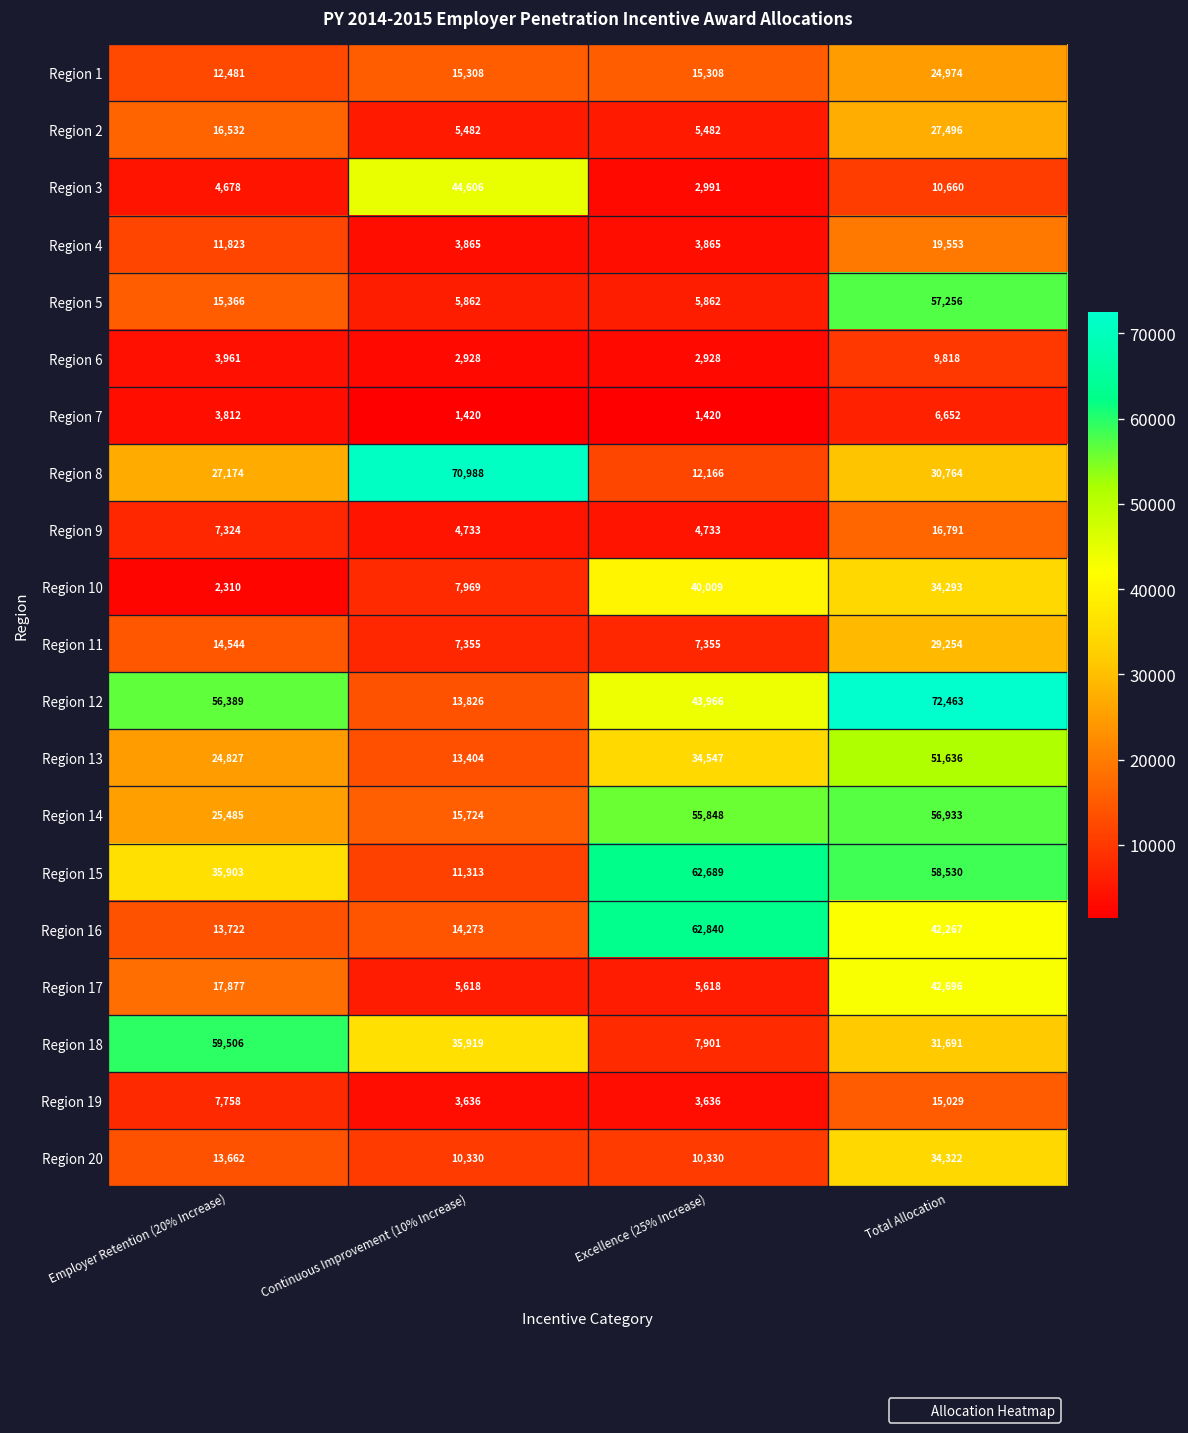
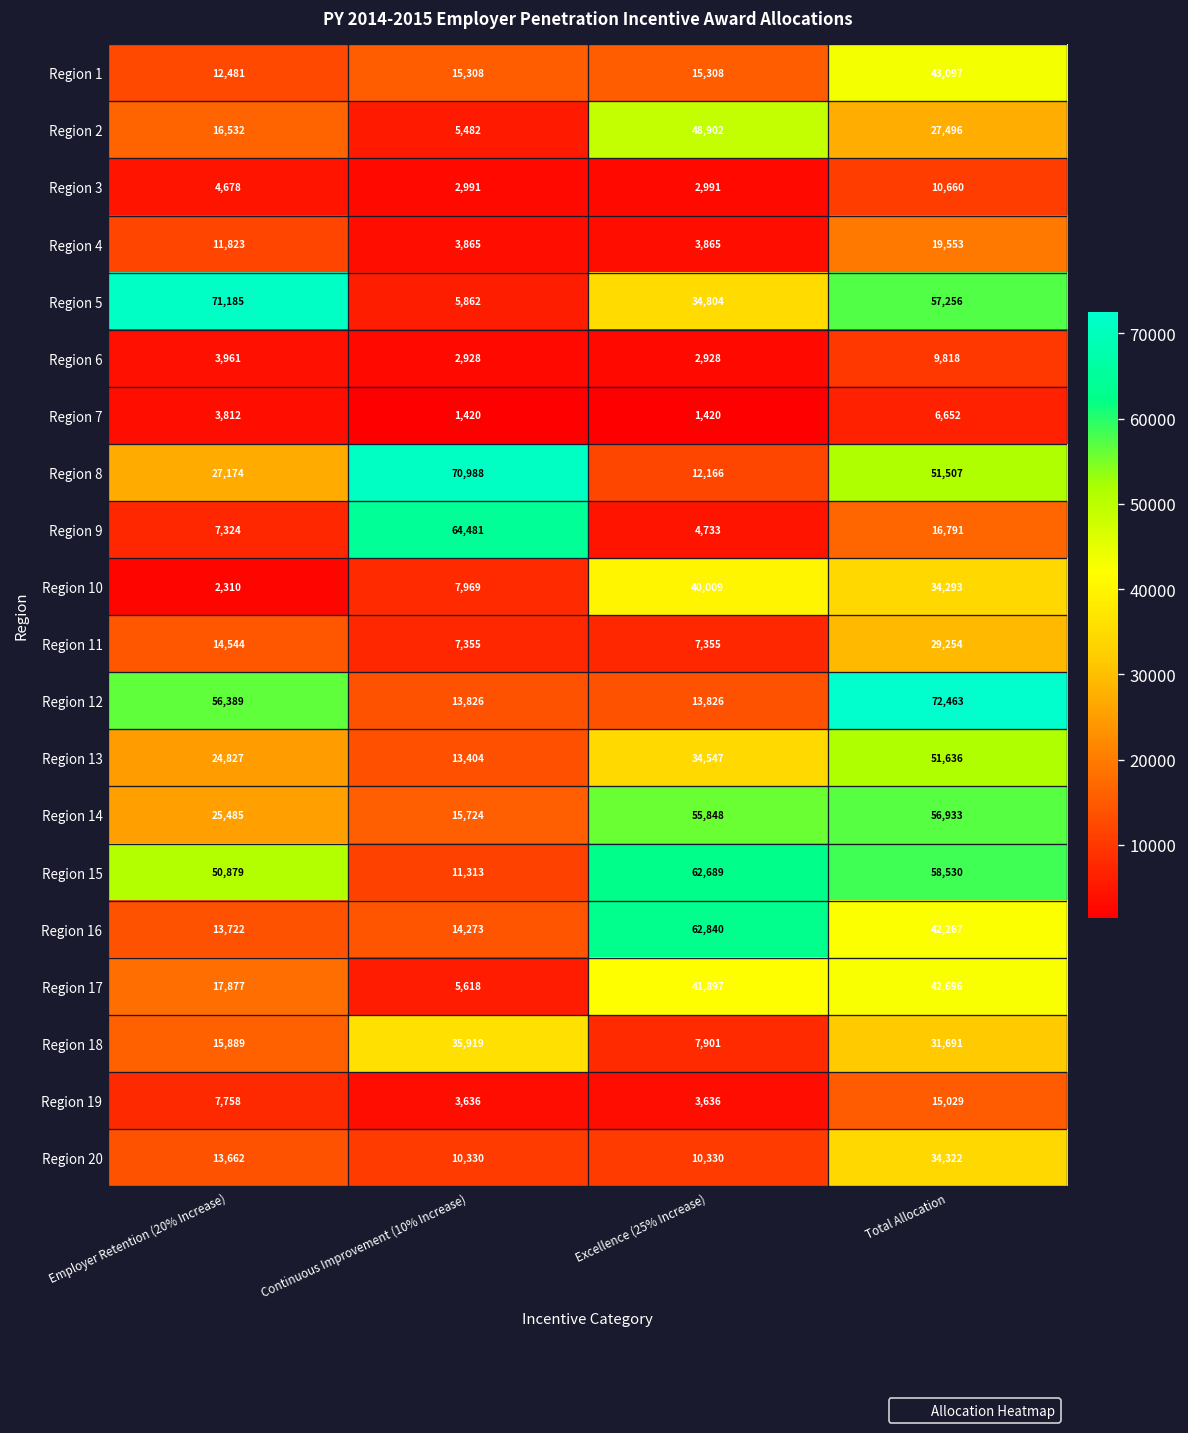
  {
    "Region 1": {
      "Employer Retention (20% Increase)": "12,481",
      "Continuous Improvement (10% Increase)": "15,308",
      "Excellence (25% Increase)": "15,308",
-     "Total Allocation": "24,974"
+     "Total Allocation": "43,097"
    },
    "Region 2": {
      "Employer Retention (20% Increase)": "16,532",
      "Continuous Improvement (10% Increase)": "5,482",
-     "Excellence (25% Increase)": "5,482",
+     "Excellence (25% Increase)": "48,902",
      "Total Allocation": "27,496"
    },
    "Region 3": {
      "Employer Retention (20% Increase)": "4,678",
-     "Continuous Improvement (10% Increase)": "44,606",
+     "Continuous Improvement (10% Increase)": "2,991",
      "Excellence (25% Increase)": "2,991",
      "Total Allocation": "10,660"
    },
    "Region 4": {
      "Employer Retention (20% Increase)": "11,823",
      "Continuous Improvement (10% Increase)": "3,865",
      "Excellence (25% Increase)": "3,865",
      "Total Allocation": "19,553"
    },
    "Region 5": {
-     "Employer Retention (20% Increase)": "15,366",
+     "Employer Retention (20% Increase)": "71,185",
      "Continuous Improvement (10% Increase)": "5,862",
-     "Excellence (25% Increase)": "5,862",
+     "Excellence (25% Increase)": "34,804",
      "Total Allocation": "57,256"
    },
    "Region 6": {
      "Employer Retention (20% Increase)": "3,961",
      "Continuous Improvement (10% Increase)": "2,928",
      "Excellence (25% Increase)": "2,928",
      "Total Allocation": "9,818"
    },
    "Region 7": {
      "Employer Retention (20% Increase)": "3,812",
      "Continuous Improvement (10% Increase)": "1,420",
      "Excellence (25% Increase)": "1,420",
      "Total Allocation": "6,652"
    },
    "Region 8": {
      "Employer Retention (20% Increase)": "27,174",
      "Continuous Improvement (10% Increase)": "70,988",
      "Excellence (25% Increase)": "12,166",
-     "Total Allocation": "30,764"
+     "Total Allocation": "51,507"
    },
    "Region 9": {
      "Employer Retention (20% Increase)": "7,324",
-     "Continuous Improvement (10% Increase)": "4,733",
+     "Continuous Improvement (10% Increase)": "64,481",
      "Excellence (25% Increase)": "4,733",
      "Total Allocation": "16,791"
    },
    "Region 10": {
      "Employer Retention (20% Increase)": "2,310",
      "Continuous Improvement (10% Increase)": "7,969",
      "Excellence (25% Increase)": "40,009",
      "Total Allocation": "34,293"
    },
    "Region 11": {
      "Employer Retention (20% Increase)": "14,544",
      "Continuous Improvement (10% Increase)": "7,355",
      "Excellence (25% Increase)": "7,355",
      "Total Allocation": "29,254"
    },
    "Region 12": {
      "Employer Retention (20% Increase)": "56,389",
      "Continuous Improvement (10% Increase)": "13,826",
-     "Excellence (25% Increase)": "43,966",
+     "Excellence (25% Increase)": "13,826",
      "Total Allocation": "72,463"
    },
    "Region 13": {
      "Employer Retention (20% Increase)": "24,827",
      "Continuous Improvement (10% Increase)": "13,404",
      "Excellence (25% Increase)": "34,547",
      "Total Allocation": "51,636"
    },
    "Region 14": {
      "Employer Retention (20% Increase)": "25,485",
      "Continuous Improvement (10% Increase)": "15,724",
      "Excellence (25% Increase)": "55,848",
      "Total Allocation": "56,933"
    },
    "Region 15": {
-     "Employer Retention (20% Increase)": "35,903",
+     "Employer Retention (20% Increase)": "50,879",
      "Continuous Improvement (10% Increase)": "11,313",
      "Excellence (25% Increase)": "62,689",
      "Total Allocation": "58,530"
    },
    "Region 16": {
      "Employer Retention (20% Increase)": "13,722",
      "Continuous Improvement (10% Increase)": "14,273",
      "Excellence (25% Increase)": "62,840",
      "Total Allocation": "42,267"
    },
    "Region 17": {
      "Employer Retention (20% Increase)": "17,877",
      "Continuous Improvement (10% Increase)": "5,618",
-     "Excellence (25% Increase)": "5,618",
+     "Excellence (25% Increase)": "41,897",
      "Total Allocation": "42,696"
    },
    "Region 18": {
-     "Employer Retention (20% Increase)": "59,506",
+     "Employer Retention (20% Increase)": "15,889",
      "Continuous Improvement (10% Increase)": "35,919",
      "Excellence (25% Increase)": "7,901",
      "Total Allocation": "31,691"
    },
    "Region 19": {
      "Employer Retention (20% Increase)": "7,758",
      "Continuous Improvement (10% Increase)": "3,636",
      "Excellence (25% Increase)": "3,636",
      "Total Allocation": "15,029"
    },
    "Region 20": {
      "Employer Retention (20% Increase)": "13,662",
      "Continuous Improvement (10% Increase)": "10,330",
      "Excellence (25% Increase)": "10,330",
      "Total Allocation": "34,322"
    }
  }
